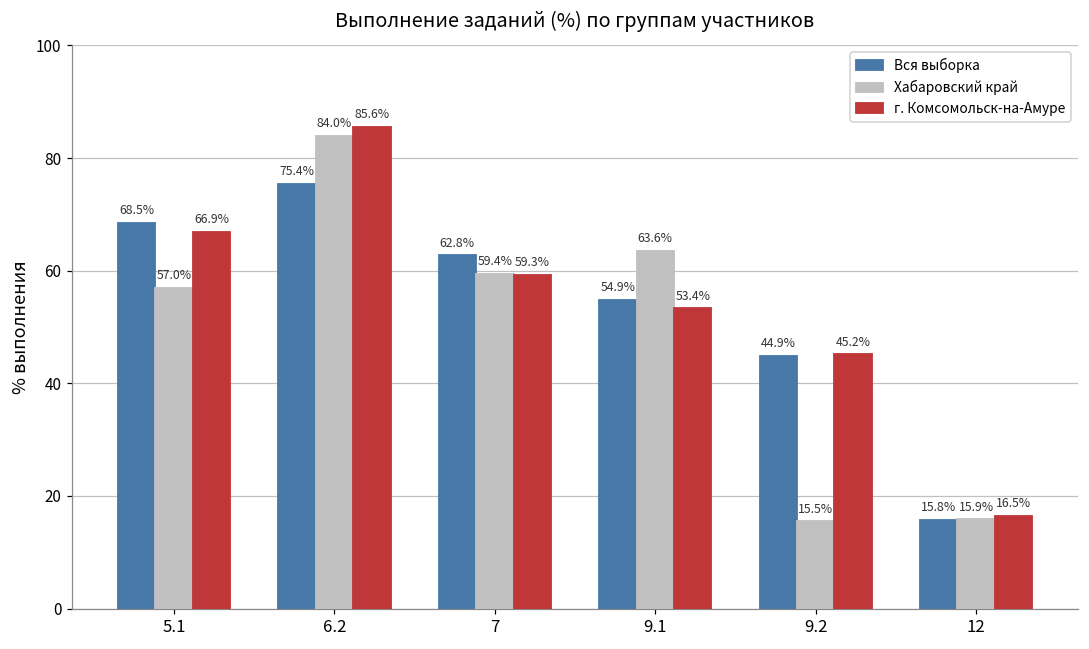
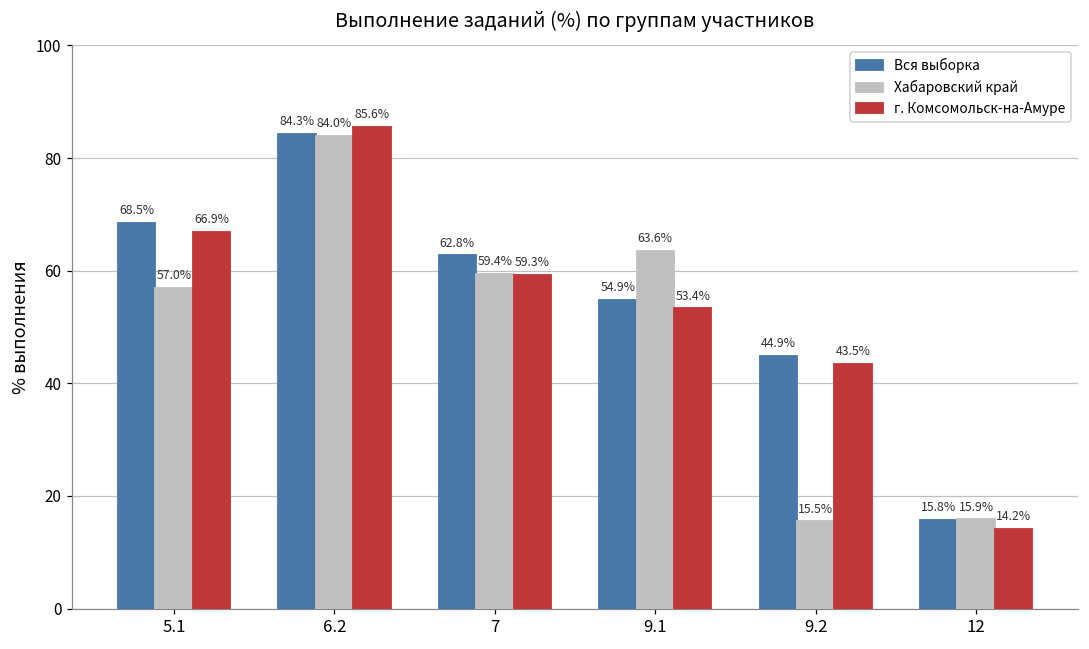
  {
    "Вся выборка": {
      "5.1": "68.5%",
-     "6.2": "75.4%",
+     "6.2": "84.3%",
      "7": "62.8%",
      "9.1": "54.9%",
      "9.2": "44.9%",
      "12": "15.8%"
    },
    "Хабаровский край": {
      "5.1": "57.0%",
      "6.2": "84.0%",
      "7": "59.4%",
      "9.1": "63.6%",
      "9.2": "15.5%",
      "12": "15.9%"
    },
    "г. Комсомольск-на-Амуре": {
      "5.1": "66.9%",
      "6.2": "85.6%",
      "7": "59.3%",
      "9.1": "53.4%",
-     "9.2": "45.2%",
-     "12": "16.5%"
+     "9.2": "43.5%",
+     "12": "14.2%"
    }
  }
